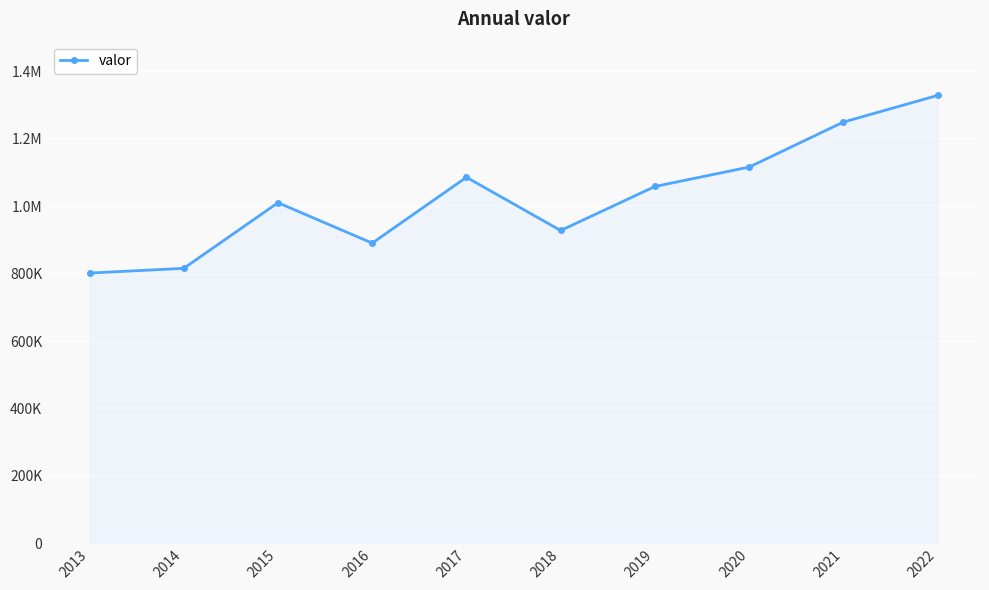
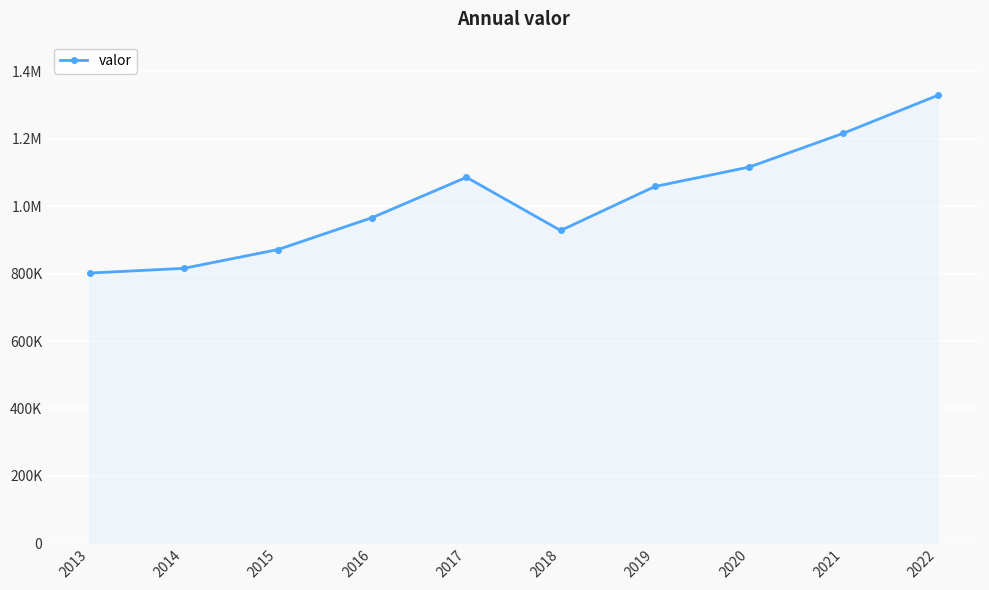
  {
    "2013": 800000,
    "2014": 820000,
-   "2015": 1010000,
-   "2016": 890000,
+   "2015": 870000,
+   "2016": 970000,
    "2017": 1090000,
    "2018": 930000,
    "2019": 1060000,
    "2020": 1120000,
-   "2021": 1250000,
+   "2021": 1220000,
    "2022": 1330000
  }
